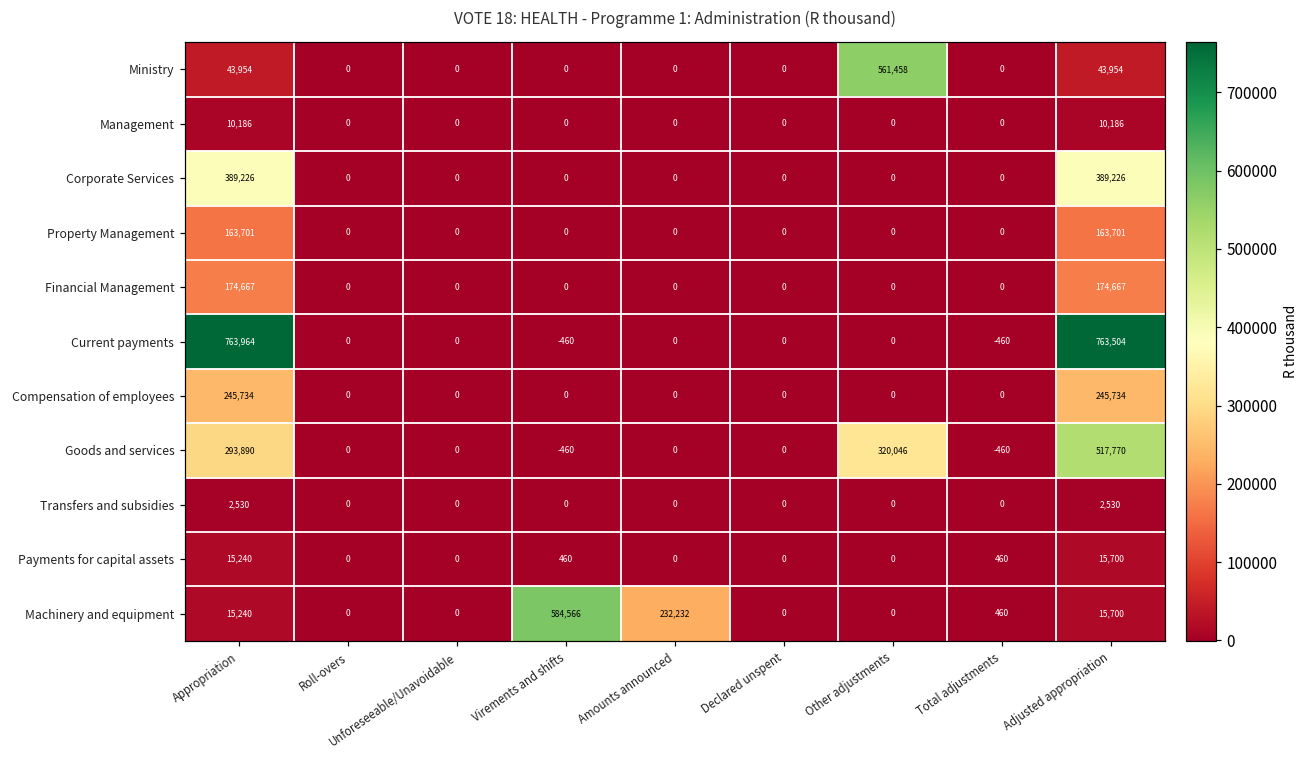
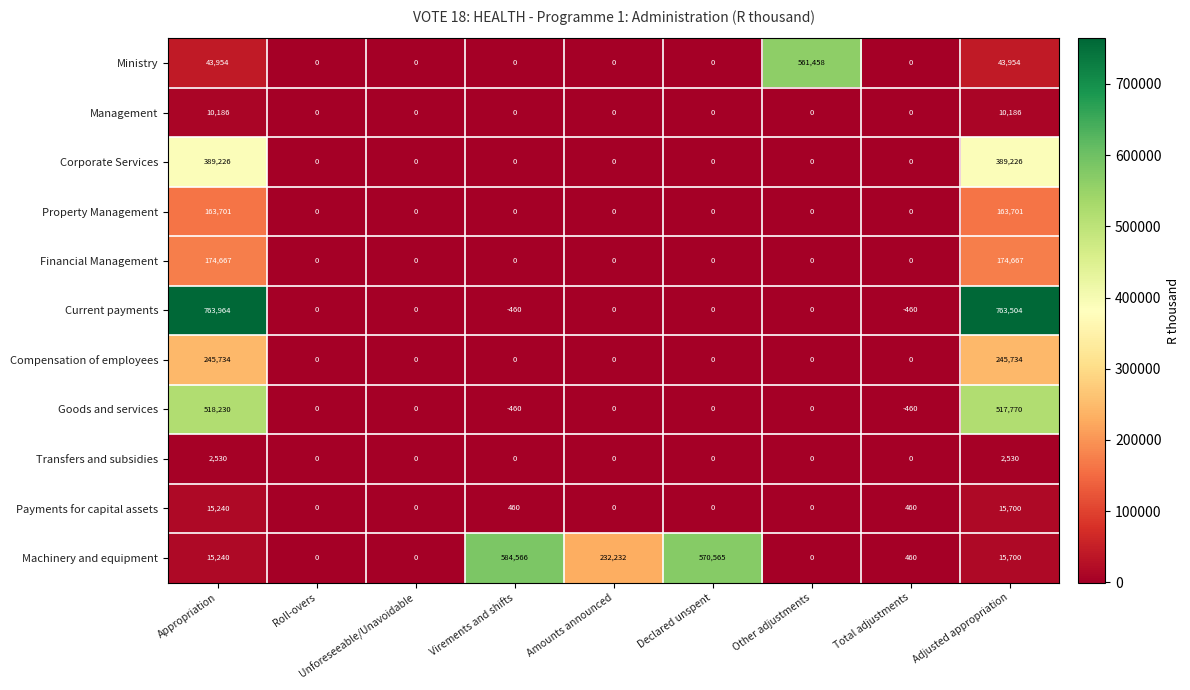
  {
    "Ministry": {
      "Appropriation": "43,954",
      "Roll-overs": "0",
      "Unforeseeable/Unavoidable": "0",
      "Virements and shifts": "0",
      "Amounts announced": "0",
      "Declared unspent": "0",
      "Other adjustments": "561,458",
      "Total adjustments": "0",
      "Adjusted appropriation": "43,954"
    },
    "Management": {
      "Appropriation": "10,186",
      "Roll-overs": "0",
      "Unforeseeable/Unavoidable": "0",
      "Virements and shifts": "0",
      "Amounts announced": "0",
      "Declared unspent": "0",
      "Other adjustments": "0",
      "Total adjustments": "0",
      "Adjusted appropriation": "10,186"
    },
    "Corporate Services": {
      "Appropriation": "389,226",
      "Roll-overs": "0",
      "Unforeseeable/Unavoidable": "0",
      "Virements and shifts": "0",
      "Amounts announced": "0",
      "Declared unspent": "0",
      "Other adjustments": "0",
      "Total adjustments": "0",
      "Adjusted appropriation": "389,226"
    },
    "Property Management": {
      "Appropriation": "163,701",
      "Roll-overs": "0",
      "Unforeseeable/Unavoidable": "0",
      "Virements and shifts": "0",
      "Amounts announced": "0",
      "Declared unspent": "0",
      "Other adjustments": "0",
      "Total adjustments": "0",
      "Adjusted appropriation": "163,701"
    },
    "Financial Management": {
      "Appropriation": "174,667",
      "Roll-overs": "0",
      "Unforeseeable/Unavoidable": "0",
      "Virements and shifts": "0",
      "Amounts announced": "0",
      "Declared unspent": "0",
      "Other adjustments": "0",
      "Total adjustments": "0",
      "Adjusted appropriation": "174,667"
    },
    "Current payments": {
      "Appropriation": "763,964",
      "Roll-overs": "0",
      "Unforeseeable/Unavoidable": "0",
      "Virements and shifts": "-460",
      "Amounts announced": "0",
      "Declared unspent": "0",
      "Other adjustments": "0",
      "Total adjustments": "-460",
      "Adjusted appropriation": "763,504"
    },
    "Compensation of employees": {
      "Appropriation": "245,734",
      "Roll-overs": "0",
      "Unforeseeable/Unavoidable": "0",
      "Virements and shifts": "0",
      "Amounts announced": "0",
      "Declared unspent": "0",
      "Other adjustments": "0",
      "Total adjustments": "0",
      "Adjusted appropriation": "245,734"
    },
    "Goods and services": {
-     "Appropriation": "293,890",
+     "Appropriation": "518,230",
      "Roll-overs": "0",
      "Unforeseeable/Unavoidable": "0",
      "Virements and shifts": "-460",
      "Amounts announced": "0",
      "Declared unspent": "0",
-     "Other adjustments": "320,046",
+     "Other adjustments": "0",
      "Total adjustments": "-460",
      "Adjusted appropriation": "517,770"
    },
    "Transfers and subsidies": {
      "Appropriation": "2,530",
      "Roll-overs": "0",
      "Unforeseeable/Unavoidable": "0",
      "Virements and shifts": "0",
      "Amounts announced": "0",
      "Declared unspent": "0",
      "Other adjustments": "0",
      "Total adjustments": "0",
      "Adjusted appropriation": "2,530"
    },
    "Payments for capital assets": {
      "Appropriation": "15,240",
      "Roll-overs": "0",
      "Unforeseeable/Unavoidable": "0",
      "Virements and shifts": "460",
      "Amounts announced": "0",
      "Declared unspent": "0",
      "Other adjustments": "0",
      "Total adjustments": "460",
      "Adjusted appropriation": "15,700"
    },
    "Machinery and equipment": {
      "Appropriation": "15,240",
      "Roll-overs": "0",
      "Unforeseeable/Unavoidable": "0",
      "Virements and shifts": "584,566",
      "Amounts announced": "232,232",
-     "Declared unspent": "0",
+     "Declared unspent": "570,565",
      "Other adjustments": "0",
      "Total adjustments": "460",
      "Adjusted appropriation": "15,700"
    }
  }
